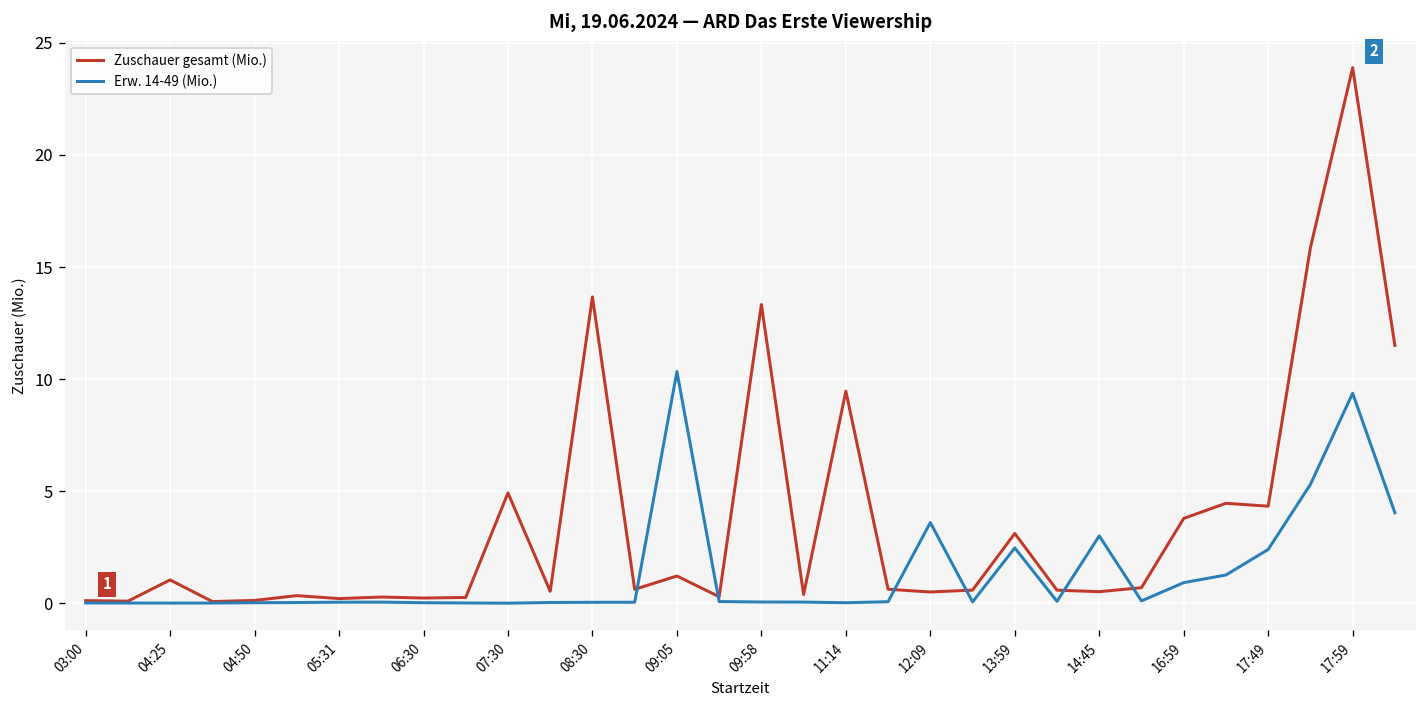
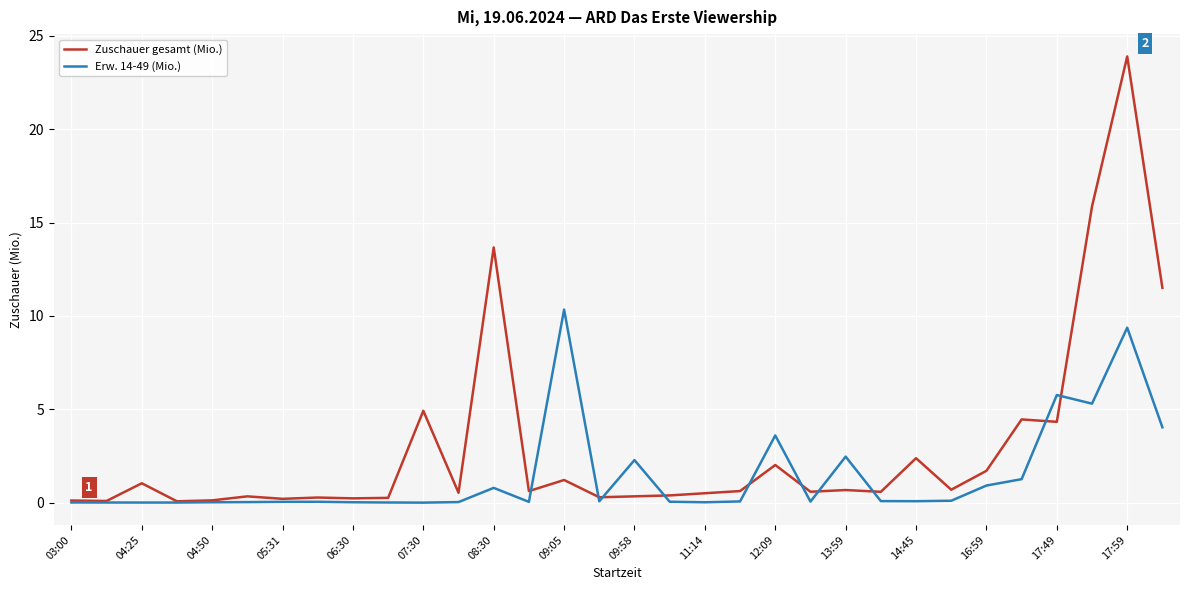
  {
    "Zuschauer gesamt (Mio.)": {
      "04:25": 1.0,
      "05:31": 0.2,
      "06:30": 0.2,
      "07:30": 4.9,
      "08:30": 13.7,
      "09:05": 1.2,
-     "09:58": 13.3,
-     "11:14": 9.5,
-     "12:09": 0.5,
-     "13:59": 3.1,
-     "14:45": 0.5,
-     "16:59": 3.8,
+     "09:58": 0.3,
+     "11:14": 0.5,
+     "12:09": 2.0,
+     "13:59": 0.7,
+     "14:45": 2.4,
+     "16:59": 1.7,
      "17:49": 4.3
    },
    "Erw. 14-49 (Mio.)": {
      "04:25": 0.0,
      "05:31": 0.0,
      "06:30": 0.0,
      "07:30": 0.0,
-     "08:30": 0.0,
+     "08:30": 0.8,
      "09:05": 10.3,
-     "09:58": 0.1,
+     "09:58": 2.3,
      "11:14": 0.0,
      "12:09": 3.6,
      "13:59": 2.5,
-     "14:45": 3.0,
+     "14:45": 0.1,
      "16:59": 0.9,
-     "17:49": 2.4,
+     "17:49": 5.8,
      "17:59": 9.4
    }
  }
